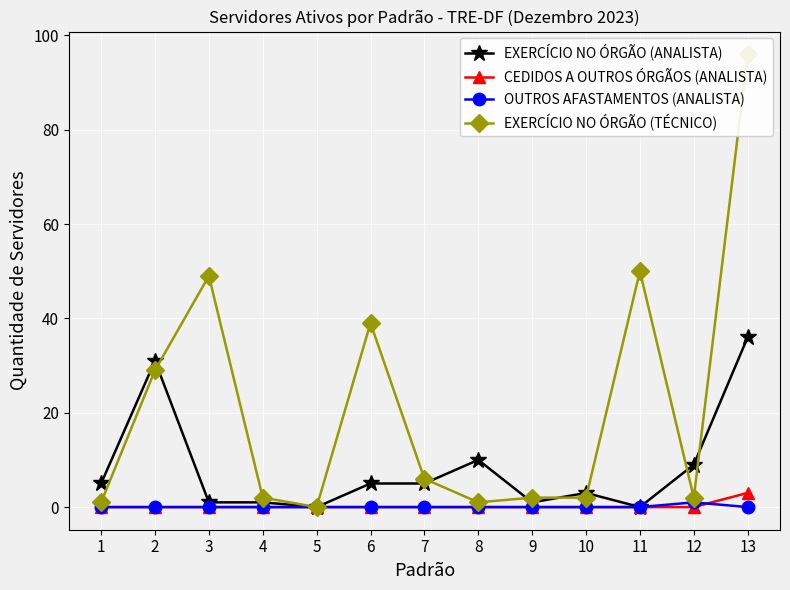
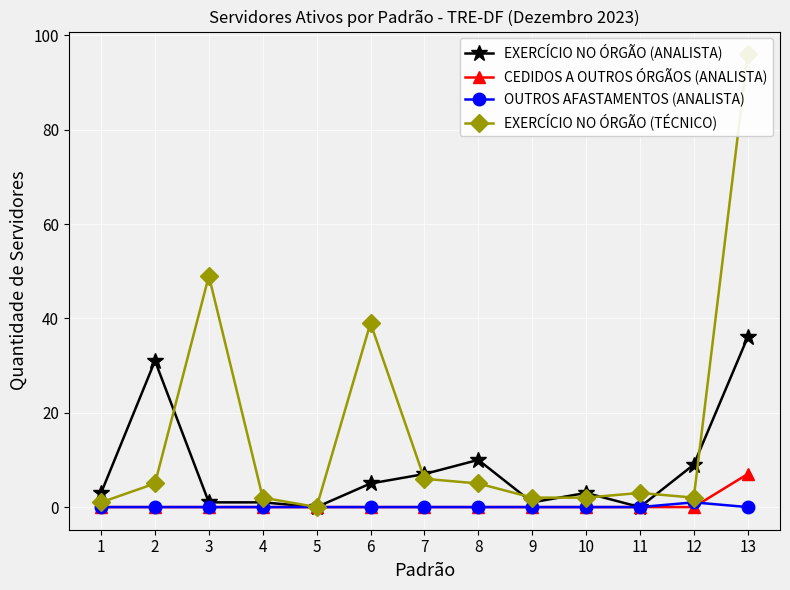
  {
    "EXERCÍCIO NO ÓRGÃO (ANALISTA)": {
-     "1": 5,
+     "1": 3,
      "2": 31,
      "3": 1,
      "4": 1,
      "6": 5,
-     "7": 5,
+     "7": 7,
      "8": 10,
      "9": 1,
      "10": 3,
      "12": 9,
      "13": 36
    },
    "CEDIDOS A OUTROS ÓRGÃOS (ANALISTA)": {
      "12": 0,
-     "13": 3
+     "13": 7
    },
    "OUTROS AFASTAMENTOS (ANALISTA)": {
      "12": 1,
      "13": 0
    },
    "EXERCÍCIO NO ÓRGÃO (TÉCNICO)": {
      "1": 1,
-     "2": 29,
+     "2": 5,
      "3": 49,
      "4": 2,
      "6": 39,
      "7": 6,
-     "8": 1,
+     "8": 5,
      "9": 2,
      "10": 2,
-     "11": 50,
+     "11": 3,
      "12": 2
    }
  }
